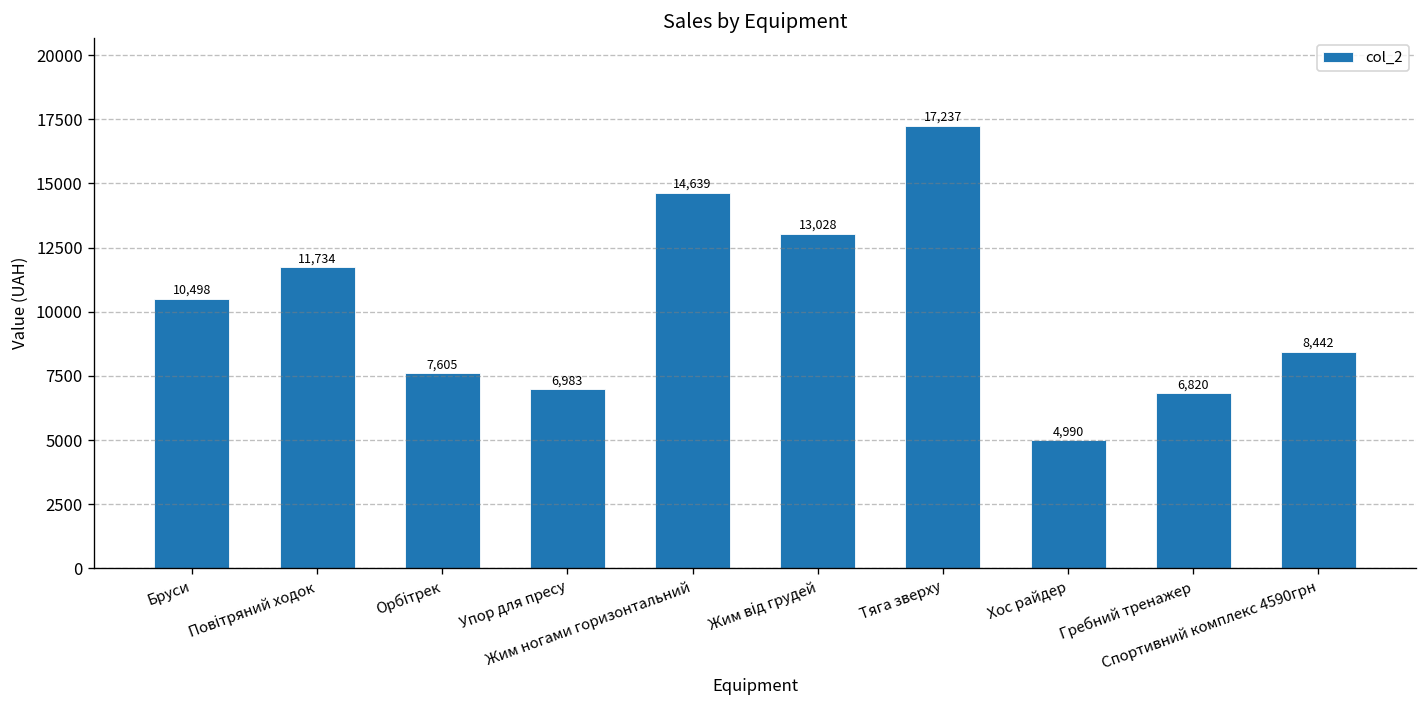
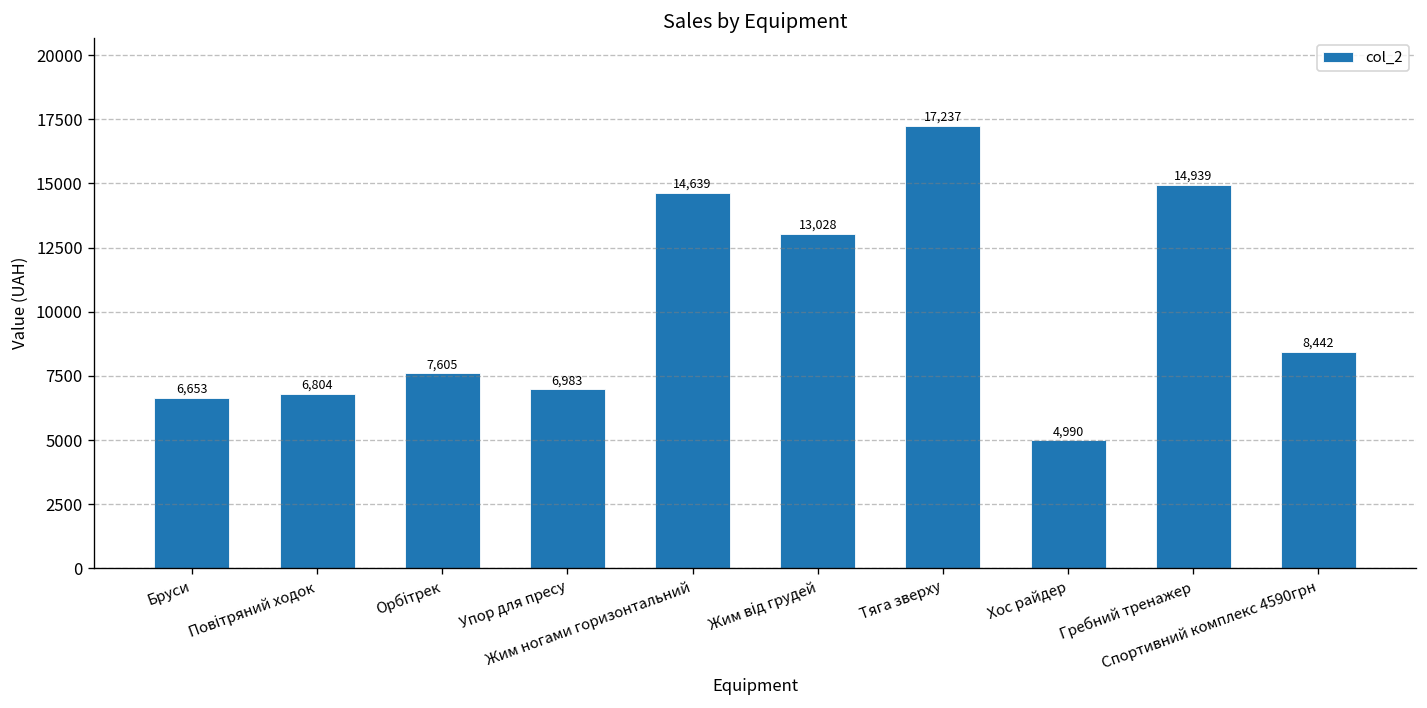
  {
-   "Бруси": "10,498",
-   "Повітряний ходок": "11,734",
+   "Бруси": "6,653",
+   "Повітряний ходок": "6,804",
    "Орбітрек": "7,605",
    "Упор для пресу": "6,983",
    "Жим ногами горизонтальний": "14,639",
    "Жим від грудей": "13,028",
    "Тяга зверху": "17,237",
    "Хос райдер": "4,990",
-   "Гребний тренажер": "6,820",
+   "Гребний тренажер": "14,939",
    "Спортивний комплекс 4590грн": "8,442"
  }
